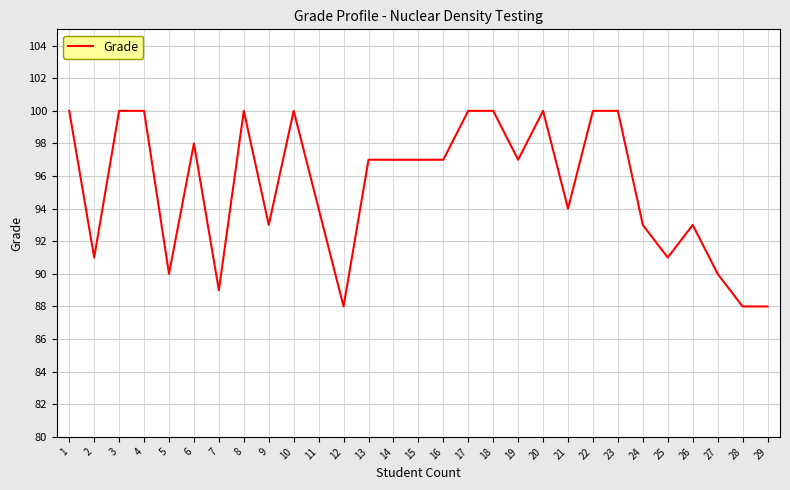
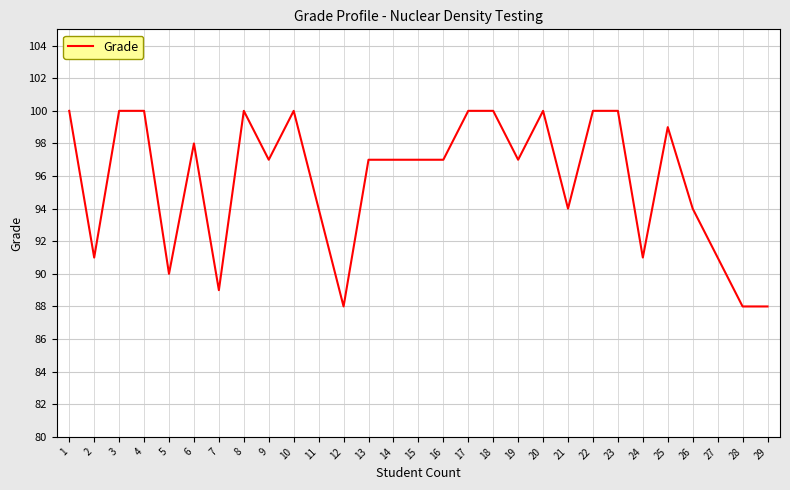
  {
    "1": 100,
    "2": 91,
    "3": 100,
    "4": 100,
    "5": 90,
    "6": 98,
    "7": 89,
    "8": 100,
-   "9": 93,
+   "9": 97,
    "10": 100,
    "11": 94,
    "12": 88,
    "13": 97,
    "14": 97,
    "15": 97,
    "16": 97,
    "17": 100,
    "18": 100,
    "19": 97,
    "20": 100,
    "21": 94,
    "22": 100,
    "23": 100,
-   "24": 93,
-   "25": 91,
-   "26": 93,
-   "27": 90,
+   "24": 91,
+   "25": 99,
+   "26": 94,
+   "27": 91,
    "28": 88,
    "29": 88
  }
